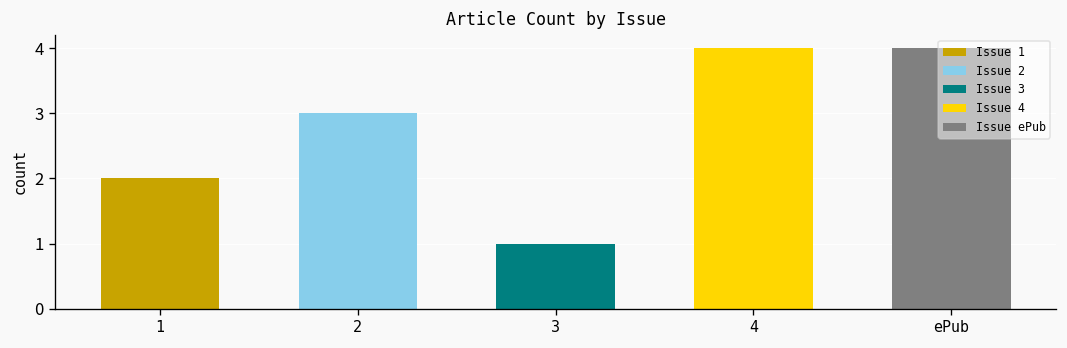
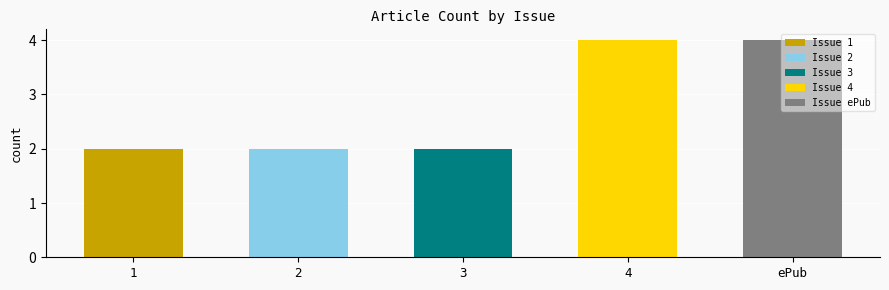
  {
    "1": 2,
-   "2": 3,
-   "3": 1,
+   "2": 2,
+   "3": 2,
    "4": 4
  }
